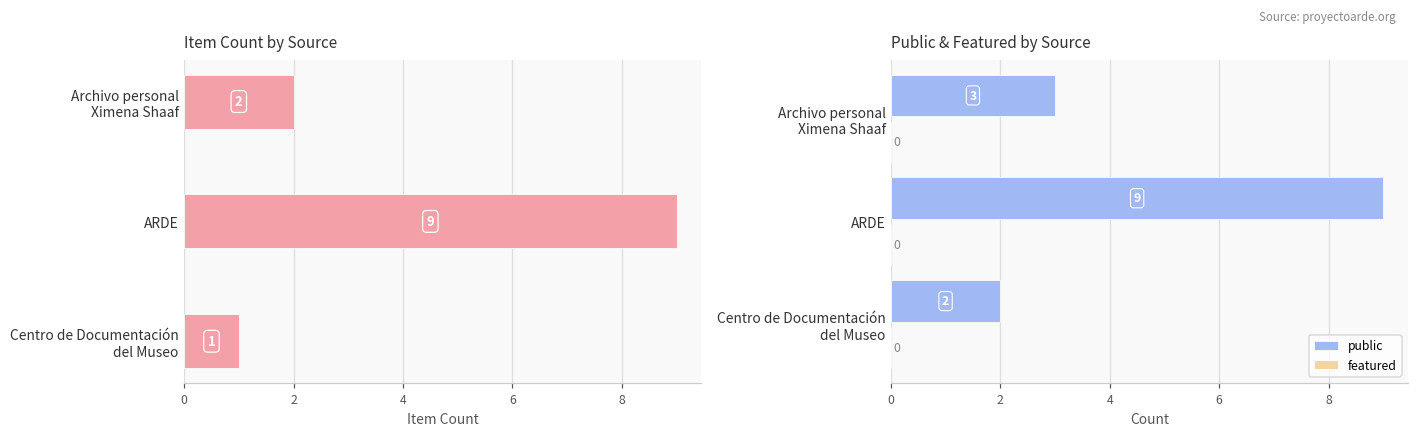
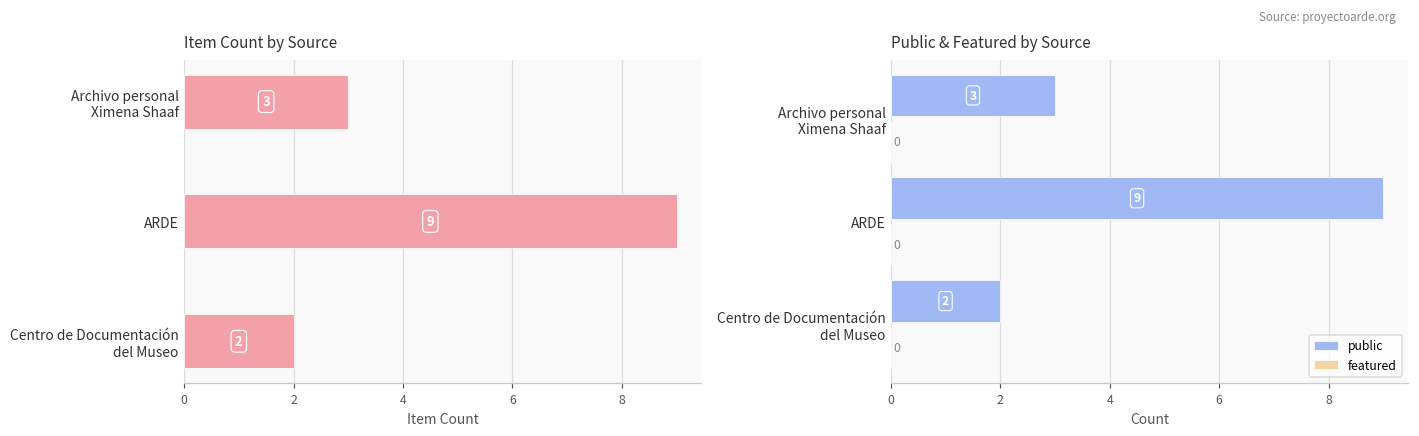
  {
    "Item Count by Source": {
-     "Archivo personal Ximena Shaaf": 2,
-     "Centro de Documentación del Museo": 1
+     "Archivo personal Ximena Shaaf": 3,
+     "Centro de Documentación del Museo": 2
    },
    "Public & Featured by Source": {
      "featured": {
        "Archivo personal Ximena Shaaf": 0,
        "ARDE": 0,
        "Centro de Documentación del Museo": 0
      }
    }
  }
